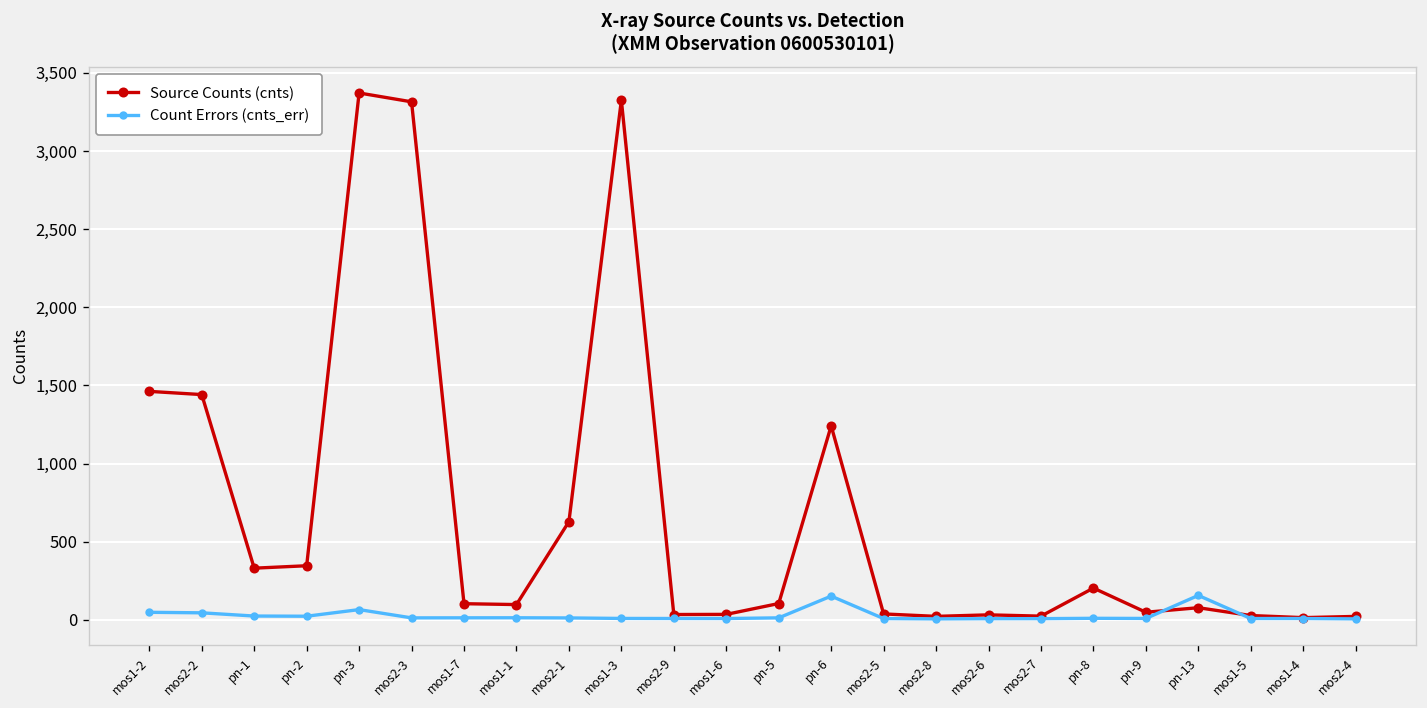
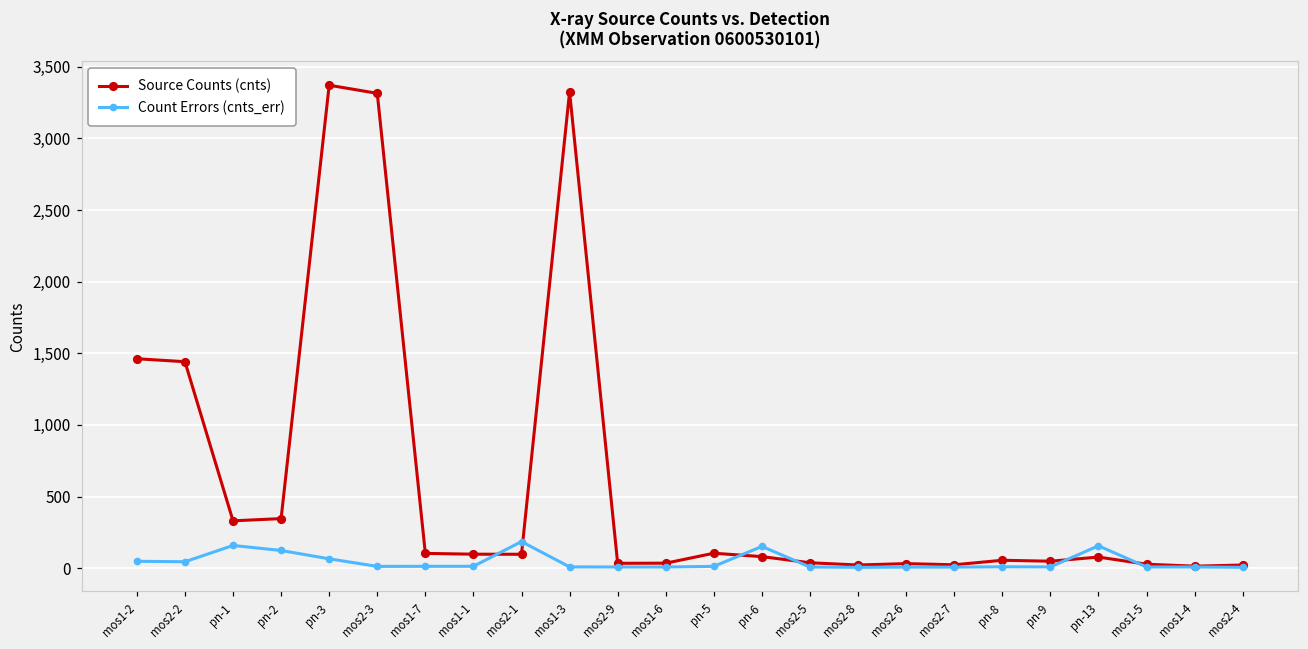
  {
    "Source Counts (cnts)": {
      "mos1-2": "1,460",
      "mos2-2": "1,440",
      "pn-1": "330",
      "pn-2": "350",
      "pn-3": "3,370",
      "mos2-3": "3,310",
      "mos1-7": "100",
      "mos1-1": "100",
-     "mos2-1": "630",
+     "mos2-1": "100",
      "mos1-3": "3,330",
      "mos2-9": "30",
      "mos1-6": "40",
      "pn-5": "100",
-     "pn-6": "1,240",
+     "pn-6": "80",
      "mos2-5": "40",
      "mos2-6": "30",
-     "pn-8": "200",
+     "pn-8": "60",
      "pn-9": "50",
      "pn-13": "80"
    },
    "Count Errors (cnts_err)": {
      "mos1-2": "50",
      "mos2-2": "40",
-     "pn-1": "20",
-     "pn-2": "20",
+     "pn-1": "160",
+     "pn-2": "120",
      "pn-3": "70",
      "mos2-3": "10",
      "mos1-7": "10",
      "mos1-1": "10",
-     "mos2-1": "10",
+     "mos2-1": "190",
      "mos1-3": "10",
      "mos2-9": "10",
      "mos1-6": "10",
      "pn-5": "10",
      "pn-6": "150",
      "mos2-5": "10",
      "mos2-6": "10",
      "pn-8": "10",
      "pn-9": "10",
      "pn-13": "160"
    }
  }
